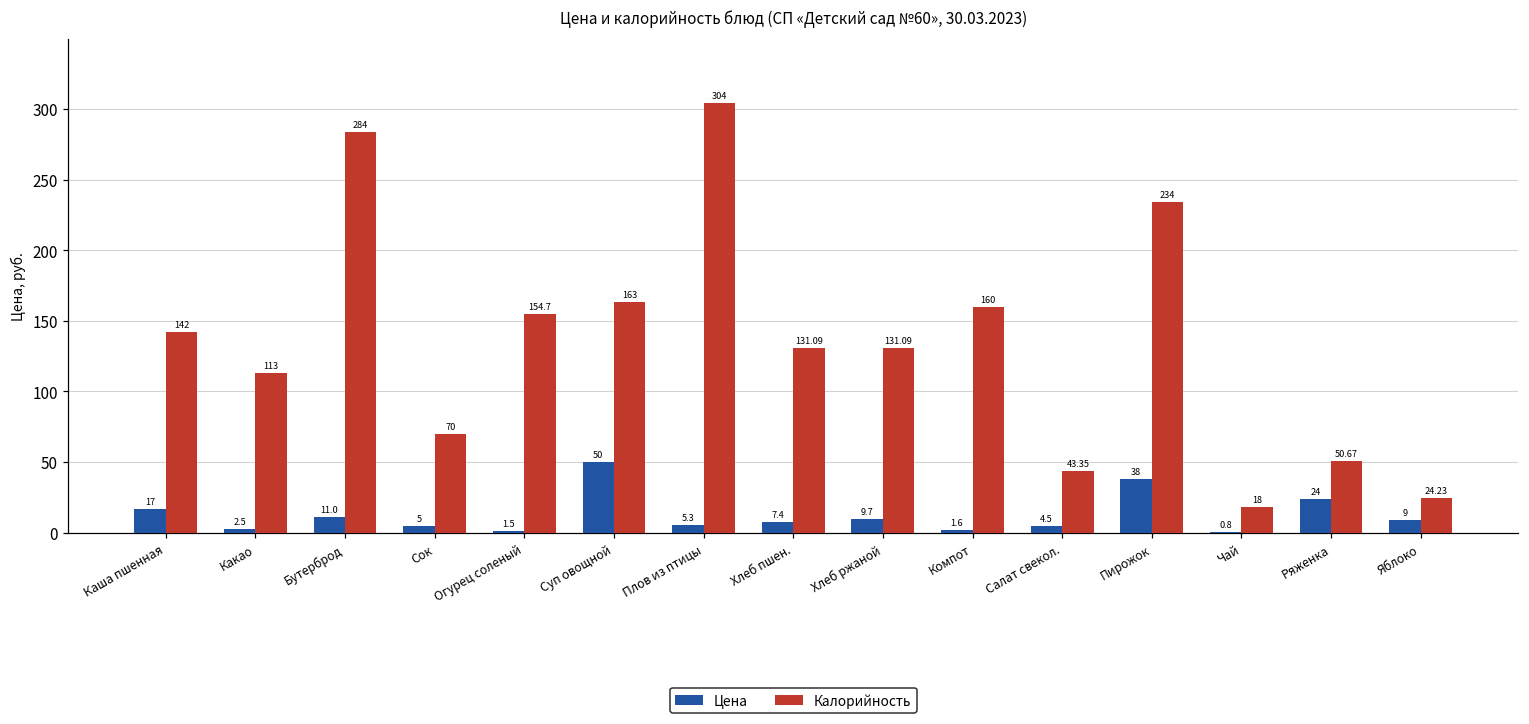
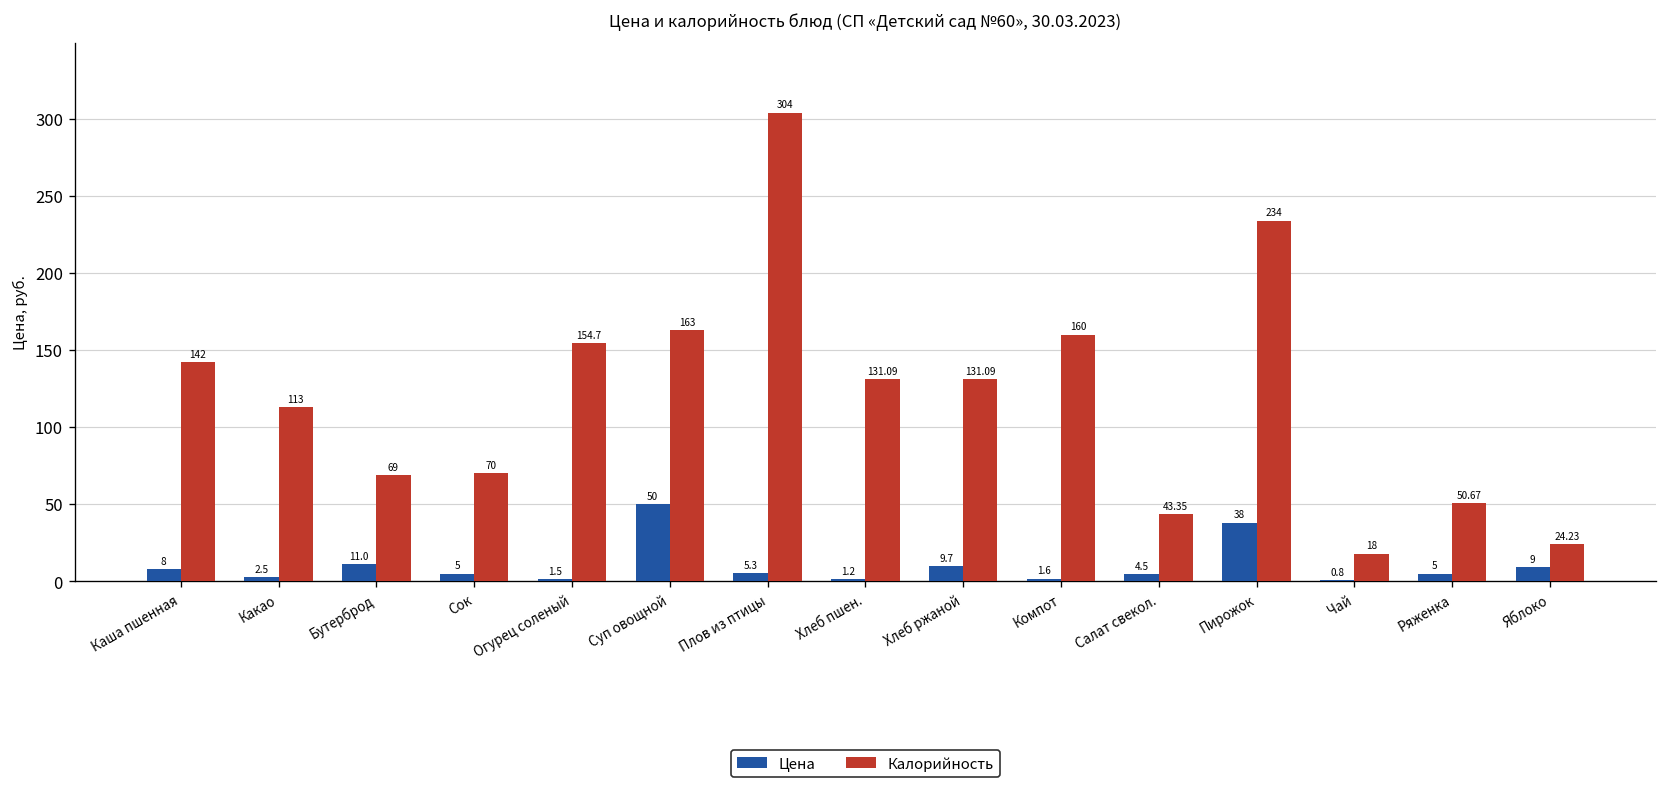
  {
    "Цена": {
-     "Каша пшенная": 17,
+     "Каша пшенная": 8,
      "Какао": 2.5,
      "Бутерброд": 11.0,
      "Сок": 5,
      "Огурец соленый": 1.5,
      "Суп овощной": 50,
      "Плов из птицы": 5.3,
-     "Хлеб пшен.": 7.4,
+     "Хлеб пшен.": 1.2,
      "Хлеб ржаной": 9.7,
      "Компот": 1.6,
      "Салат свекол.": 4.5,
      "Пирожок": 38,
      "Чай": 0.8,
-     "Ряженка": 24,
+     "Ряженка": 5,
      "Яблоко": 9
    },
    "Калорийность": {
      "Каша пшенная": 142,
      "Какао": 113,
-     "Бутерброд": 284,
+     "Бутерброд": 69,
      "Сок": 70,
      "Огурец соленый": 154.7,
      "Суп овощной": 163,
      "Плов из птицы": 304,
      "Хлеб пшен.": 131.09,
      "Хлеб ржаной": 131.09,
      "Компот": 160,
      "Салат свекол.": 43.35,
      "Пирожок": 234,
      "Чай": 18,
      "Ряженка": 50.67,
      "Яблоко": 24.23
    }
  }
